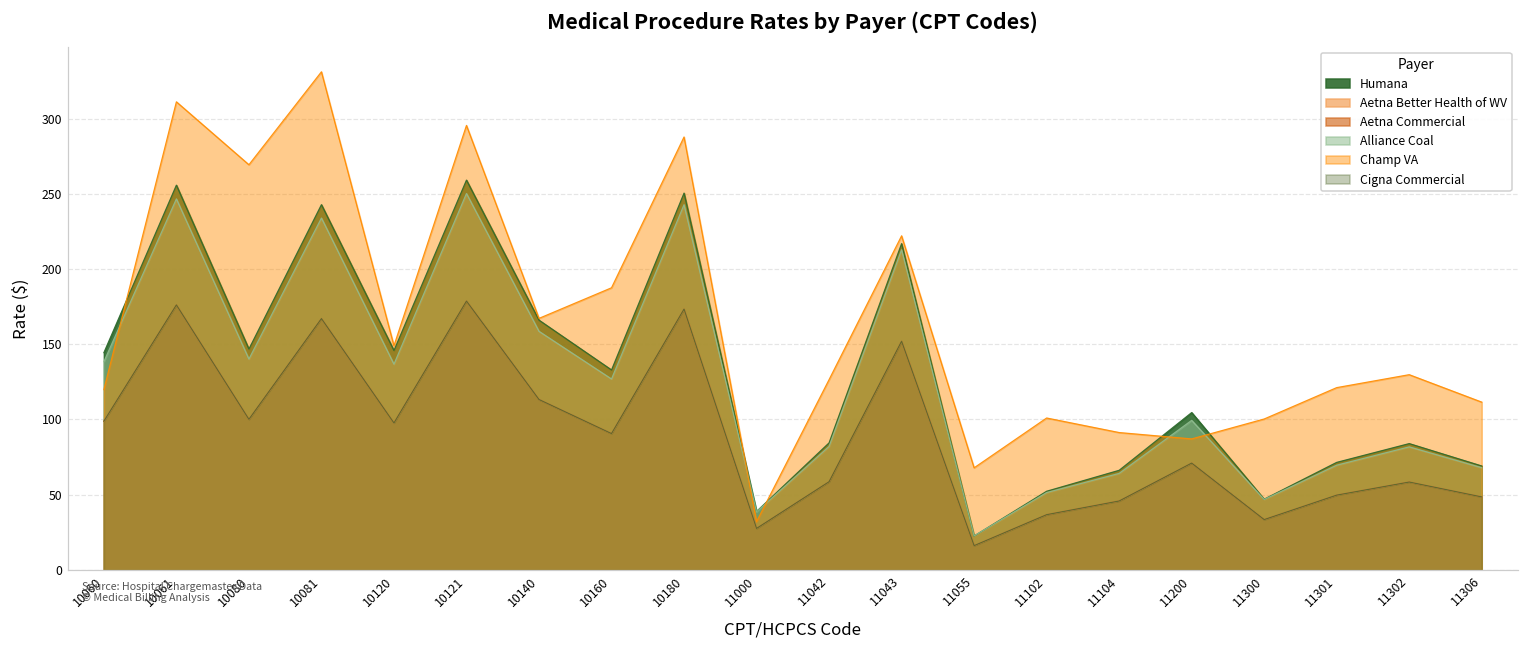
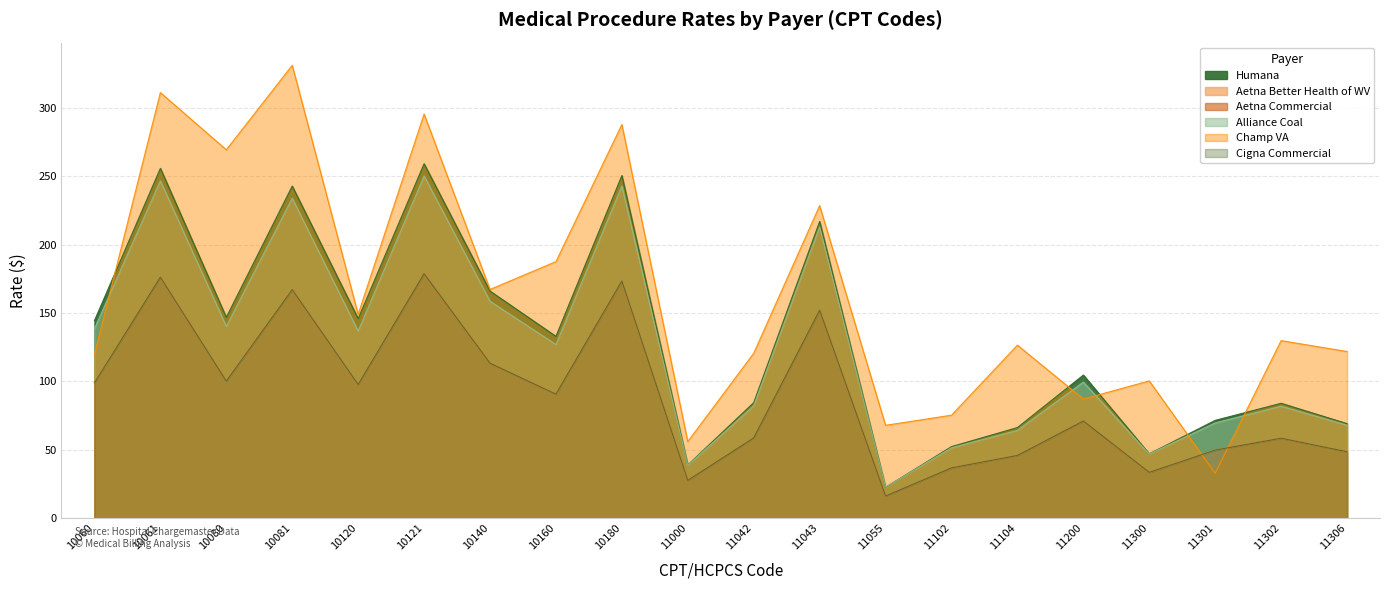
  {
    "Champ VA": {
      "10060": 120,
      "10061": 311,
      "10080": 269,
      "10081": 331,
      "10120": 149,
      "10121": 295,
      "10160": 188,
      "10180": 288,
-     "11000": 32,
-     "11042": 126,
-     "11043": 222,
+     "11000": 56,
+     "11042": 121,
+     "11043": 228,
      "11055": 68,
-     "11102": 101,
-     "11104": 91,
+     "11102": 75,
+     "11104": 126,
      "11200": 87,
      "11300": 100,
-     "11301": 121,
+     "11301": 33,
      "11302": 130,
-     "11306": 112
+     "11306": 122
    }
  }
